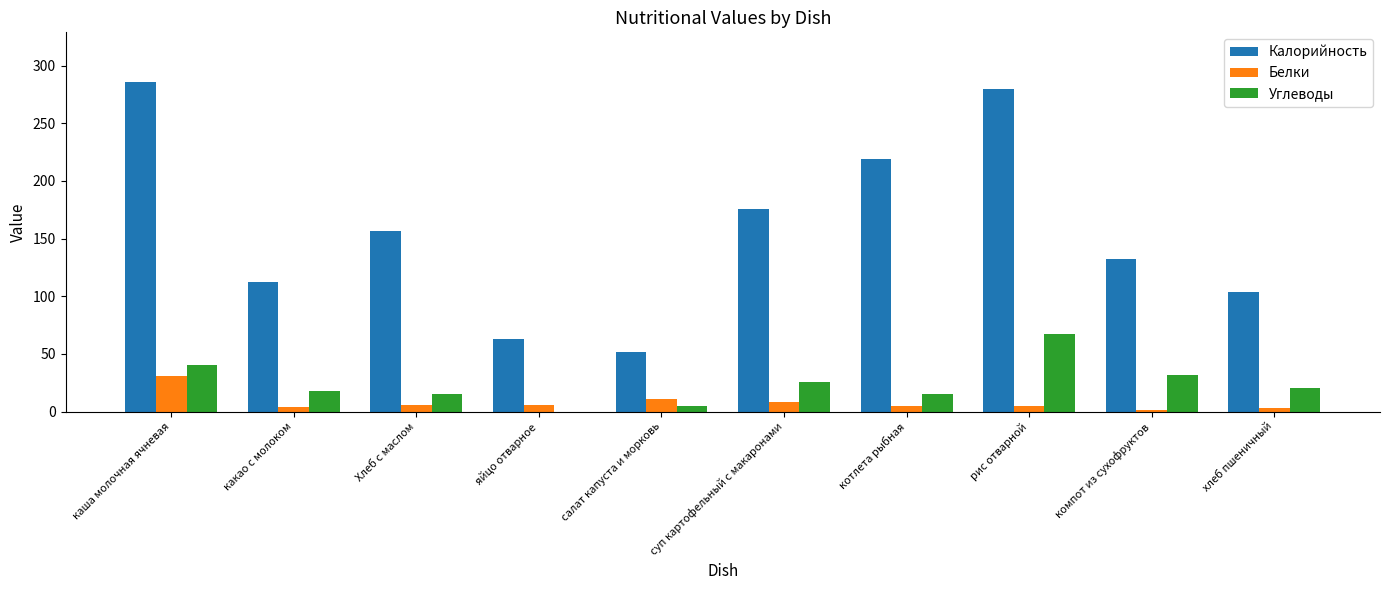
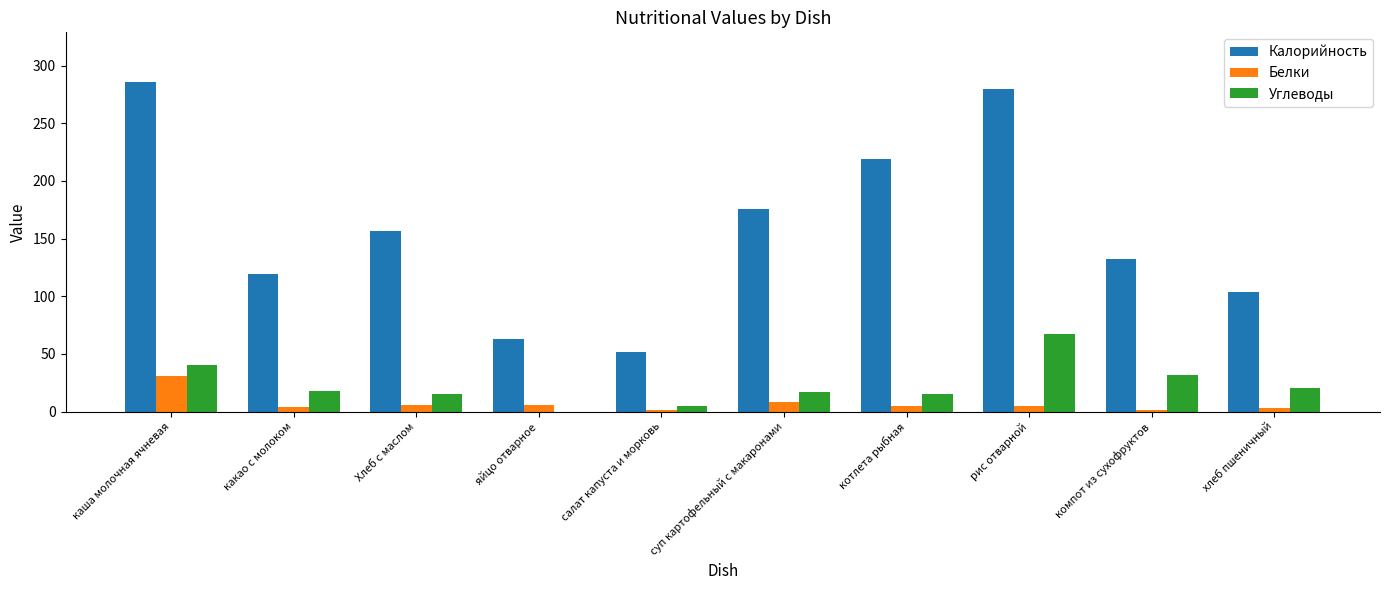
  {
    "Калорийность": {
      "каша молочная ячневая": 286,
-     "какао с молоком": 112,
+     "какао с молоком": 119,
      "Хлеб с маслом": 157,
      "яйцо отварное": 63,
      "салат капуста и морковь": 52,
      "суп картофельный с макаронами": 176,
      "котлета рыбная": 219,
      "рис отварной": 280,
      "компот из сухофруктов": 132,
      "хлеб пшеничный": 104
    },
    "Белки": {
      "каша молочная ячневая": 31,
      "какао с молоком": 4,
      "Хлеб с маслом": 6,
      "яйцо отварное": 6,
-     "салат капуста и морковь": 11,
+     "салат капуста и морковь": 1,
      "суп картофельный с макаронами": 8,
      "котлета рыбная": 5,
      "рис отварной": 5,
      "хлеб пшеничный": 3
    },
    "Углеводы": {
      "каша молочная ячневая": 40,
      "какао с молоком": 18,
      "Хлеб с маслом": 15,
      "яйцо отварное": 0,
      "салат капуста и морковь": 5,
-     "суп картофельный с макаронами": 26,
+     "суп картофельный с макаронами": 17,
      "котлета рыбная": 15,
      "рис отварной": 67,
      "компот из сухофруктов": 32,
      "хлеб пшеничный": 21
    }
  }
